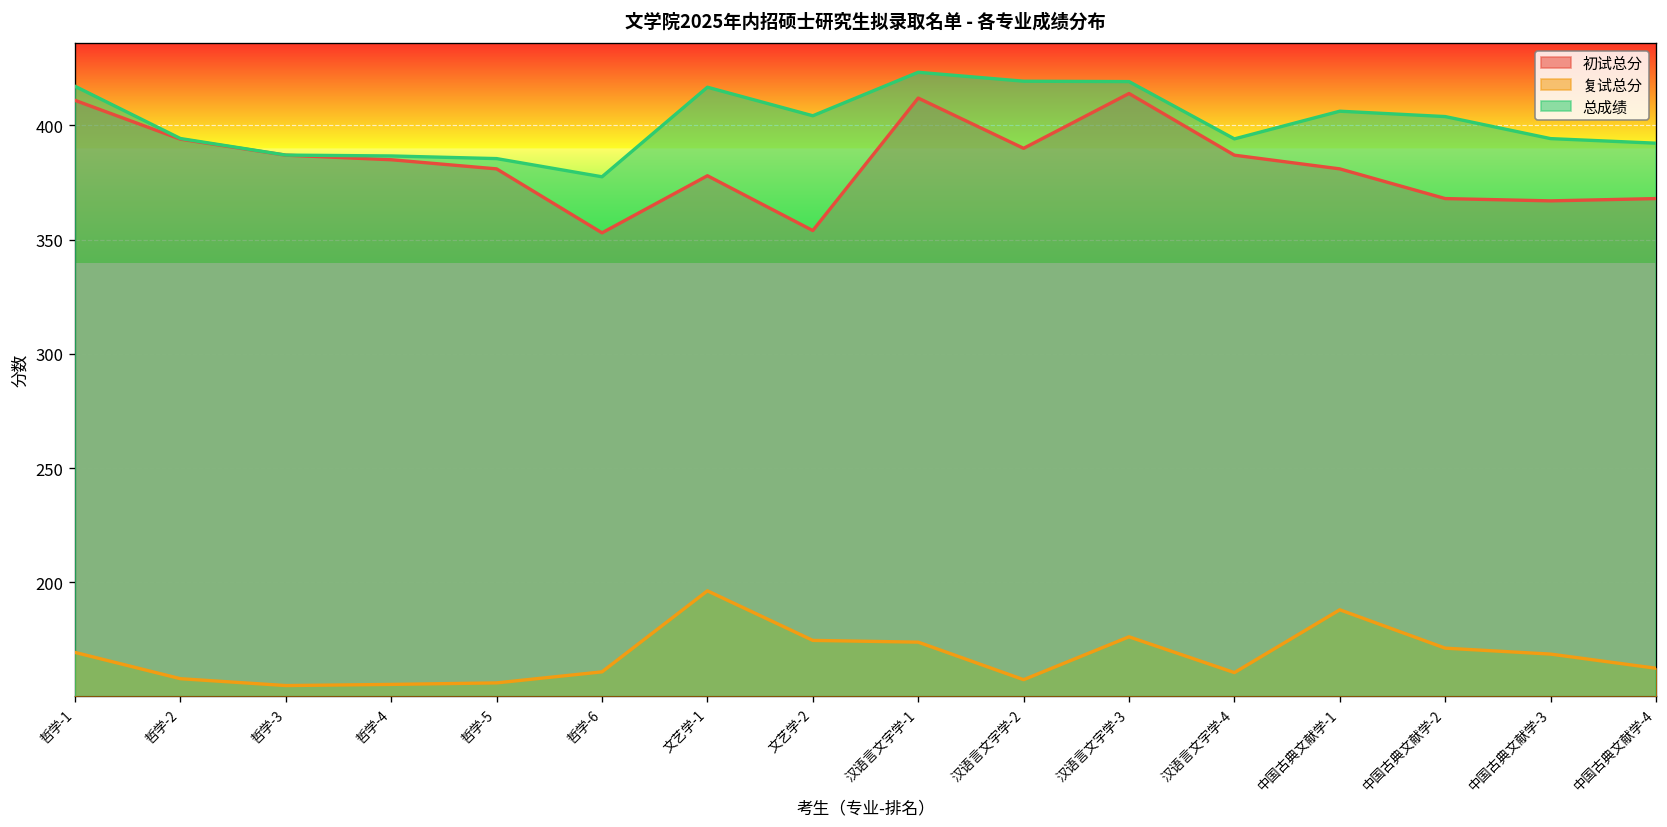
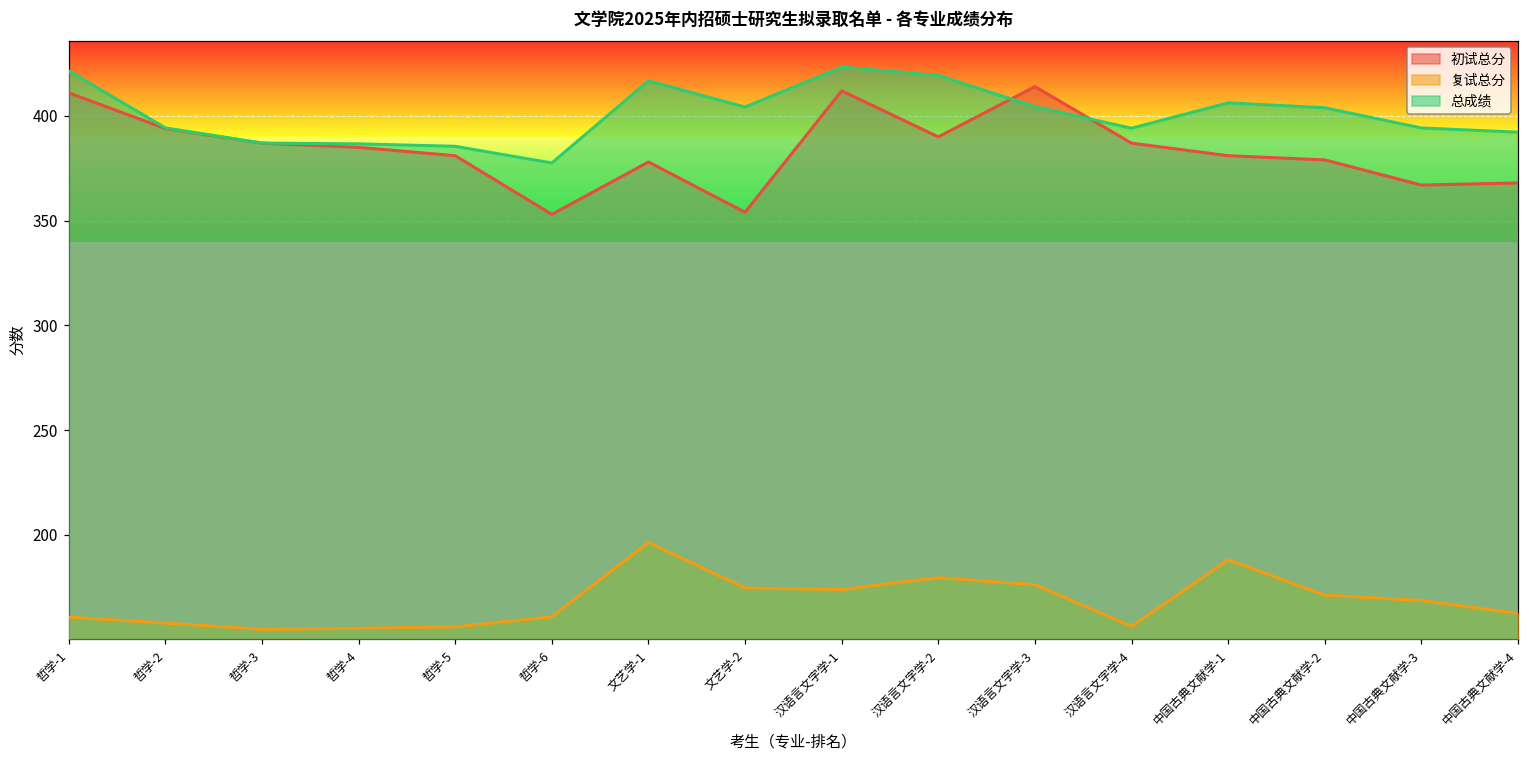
  {
    "初试总分": {
      "哲学-1": 411,
      "哲学-4": 385,
      "哲学-5": 381,
      "哲学-6": 353,
      "文艺学-1": 378,
      "文艺学-2": 354,
      "汉语言文字学-1": 412,
      "汉语言文字学-2": 390,
      "汉语言文字学-3": 414,
      "汉语言文字学-4": 387,
      "中国古典文献学-1": 381,
-     "中国古典文献学-2": 368,
+     "中国古典文献学-2": 379,
      "中国古典文献学-3": 367,
      "中国古典文献学-4": 368
    },
    "复试总分": {
-     "哲学-1": 169,
+     "哲学-1": 161,
      "哲学-2": 158,
      "哲学-3": 155,
      "哲学-4": 155,
      "哲学-5": 156,
      "哲学-6": 161,
      "文艺学-1": 196,
      "文艺学-2": 175,
      "汉语言文字学-1": 174,
-     "汉语言文字学-2": 157,
+     "汉语言文字学-2": 180,
      "汉语言文字学-3": 176,
-     "汉语言文字学-4": 161,
+     "汉语言文字学-4": 156,
      "中国古典文献学-1": 188,
      "中国古典文献学-2": 171,
      "中国古典文献学-3": 169,
      "中国古典文献学-4": 162
    },
    "总成绩": {
-     "哲学-1": 417,
+     "哲学-1": 422,
      "哲学-4": 387,
      "哲学-5": 386,
      "哲学-6": 378,
      "文艺学-1": 417,
      "文艺学-2": 404,
      "汉语言文字学-1": 423,
      "汉语言文字学-2": 419,
-     "汉语言文字学-3": 419,
+     "汉语言文字学-3": 404,
      "汉语言文字学-4": 394,
      "中国古典文献学-1": 406,
      "中国古典文献学-2": 404,
      "中国古典文献学-3": 394,
      "中国古典文献学-4": 392
    }
  }
